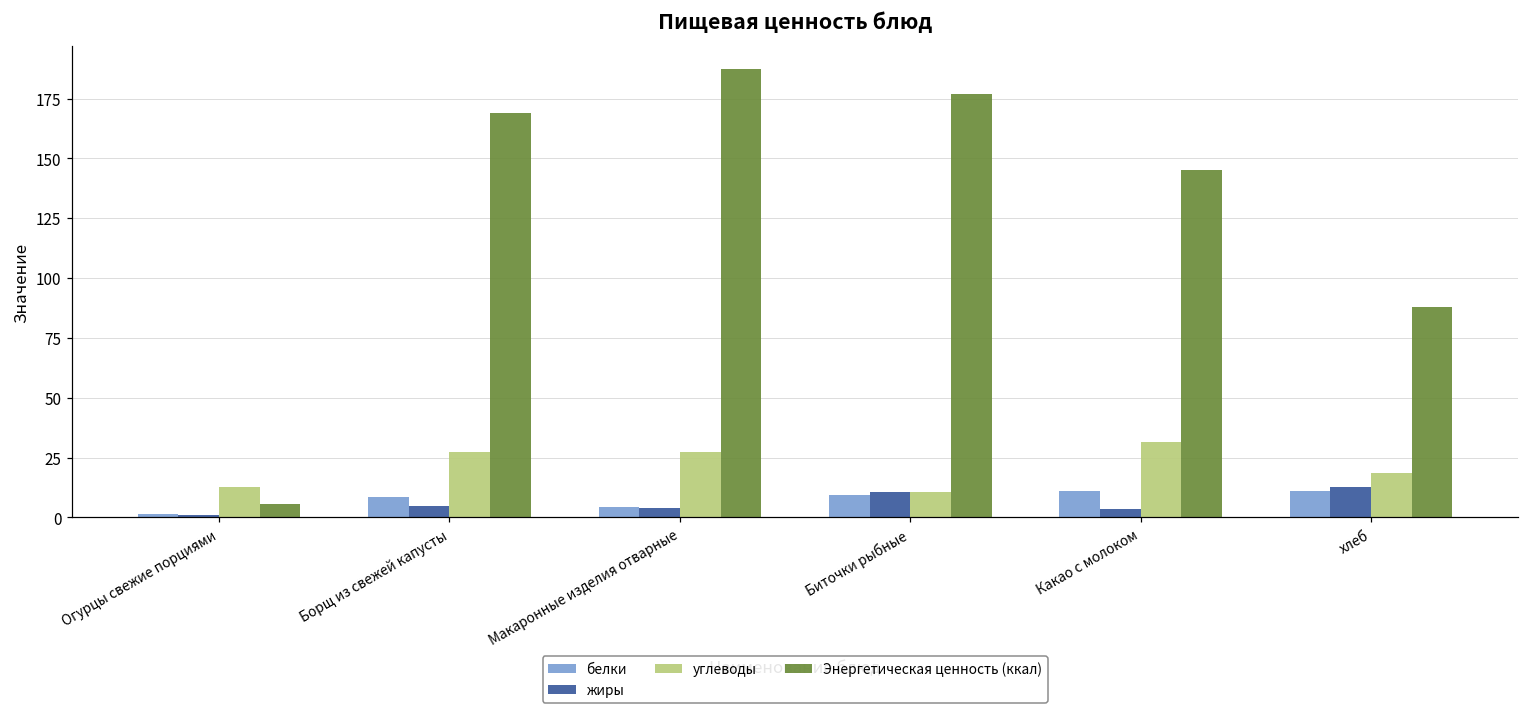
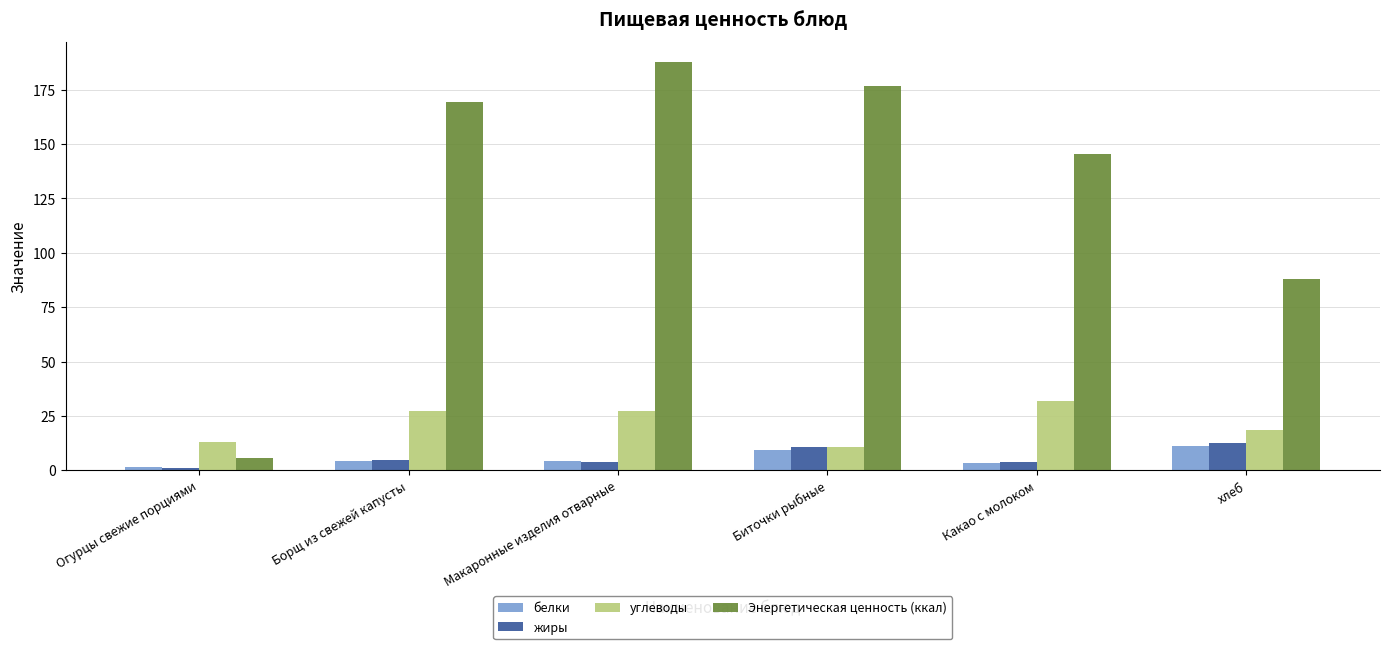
  {
    "белки": {
      "Огурцы свежие порциями": 2,
-     "Борщ из свежей капусты": 8,
+     "Борщ из свежей капусты": 4,
      "Макаронные изделия отварные": 4,
      "Биточки рыбные": 9,
-     "Какао с молоком": 11,
+     "Какао с молоком": 4,
      "хлеб": 11
    },
    "жиры": {
      "Борщ из свежей капусты": 5,
      "Макаронные изделия отварные": 4,
      "Биточки рыбные": 11,
      "Какао с молоком": 4,
      "хлеб": 13
    },
    "углеводы": {
      "Огурцы свежие порциями": 13,
      "Борщ из свежей капусты": 27,
      "Макаронные изделия отварные": 27,
      "Биточки рыбные": 11,
      "Какао с молоком": 32,
      "хлеб": 19
    },
    "Энергетическая ценность (ккал)": {
      "Огурцы свежие порциями": 6,
      "Борщ из свежей капусты": 169,
      "Макаронные изделия отварные": 188,
      "Биточки рыбные": 177,
      "Какао с молоком": 145,
      "хлеб": 88
    }
  }
